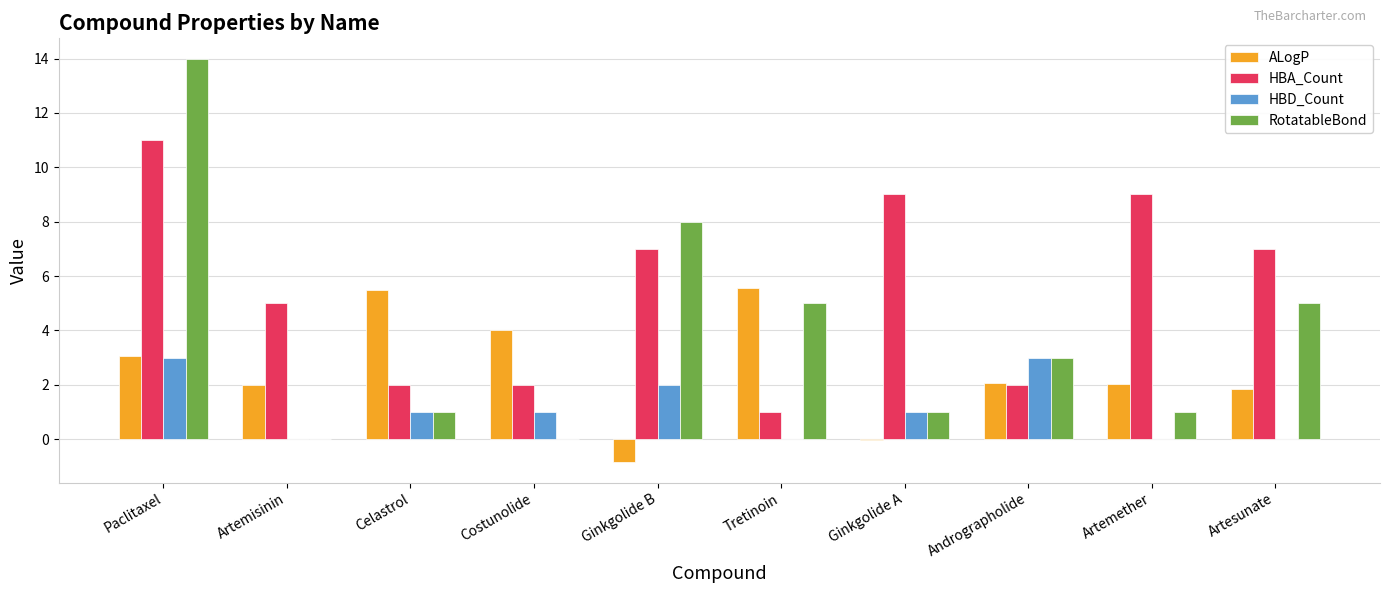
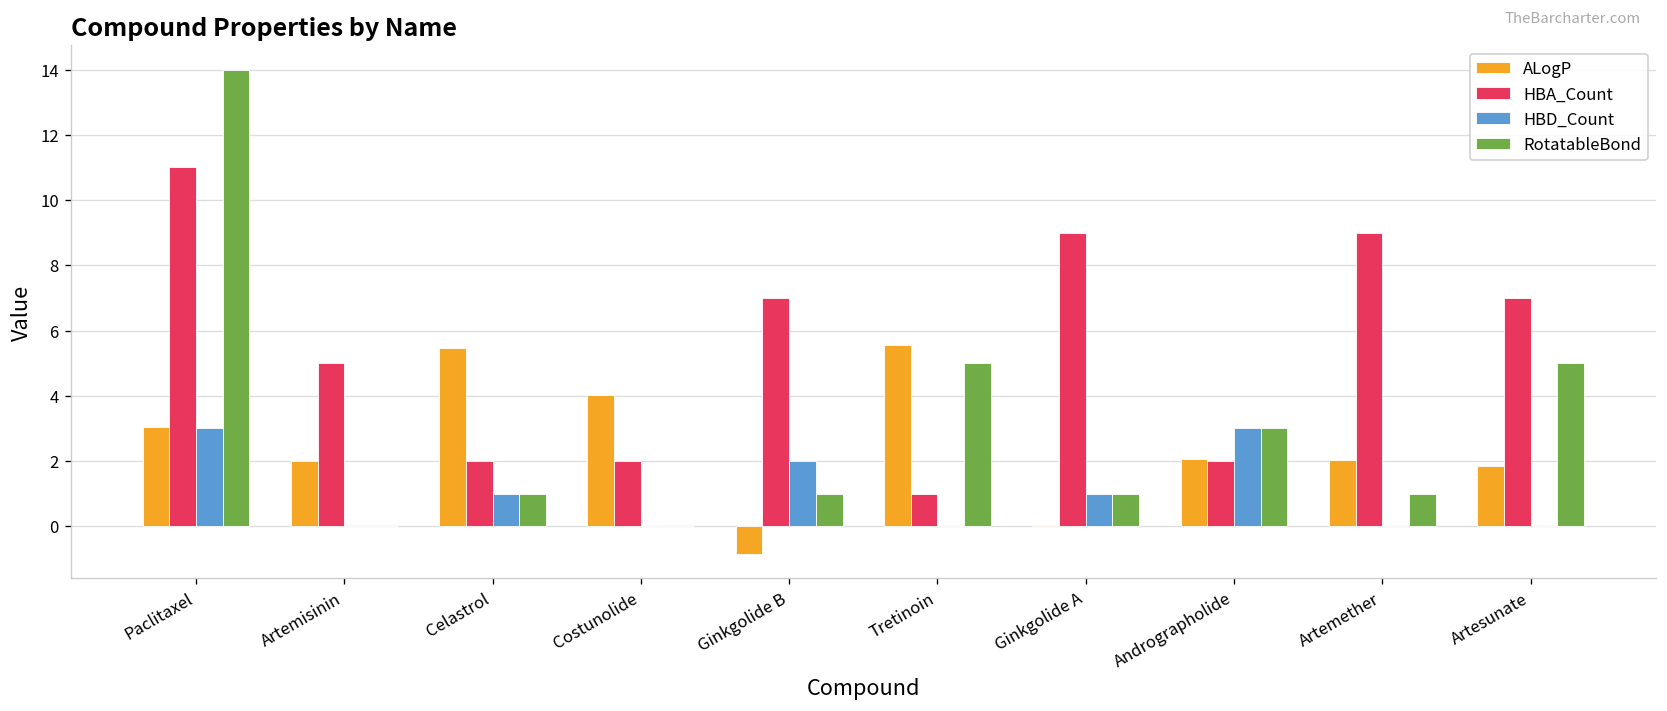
  {
    "ALogP": {
      "Paclitaxel": 3,
      "Artemisinin": 2,
      "Celastrol": 5.5,
      "Costunolide": 4,
      "Ginkgolide B": -0.9,
      "Tretinoin": 5.6,
      "Andrographolide": 2,
      "Artemether": 2,
      "Artesunate": 1.8
    },
    "HBA_Count": {
      "Paclitaxel": 11,
      "Artemisinin": 5,
      "Celastrol": 2,
      "Costunolide": 2,
      "Ginkgolide B": 7,
      "Tretinoin": 1,
      "Ginkgolide A": 9,
      "Andrographolide": 2,
      "Artemether": 9,
      "Artesunate": 7
    },
    "HBD_Count": {
      "Paclitaxel": 3,
      "Artemisinin": 0,
      "Celastrol": 1,
-     "Costunolide": 1,
+     "Costunolide": 0,
      "Ginkgolide B": 2,
      "Tretinoin": 0,
      "Ginkgolide A": 1,
      "Andrographolide": 3,
      "Artemether": 0,
      "Artesunate": 0
    },
    "RotatableBond": {
      "Paclitaxel": 14,
      "Artemisinin": 0,
      "Celastrol": 1,
      "Costunolide": 0,
-     "Ginkgolide B": 8,
+     "Ginkgolide B": 1,
      "Tretinoin": 5,
      "Ginkgolide A": 1,
      "Andrographolide": 3,
      "Artemether": 1,
      "Artesunate": 5
    }
  }
